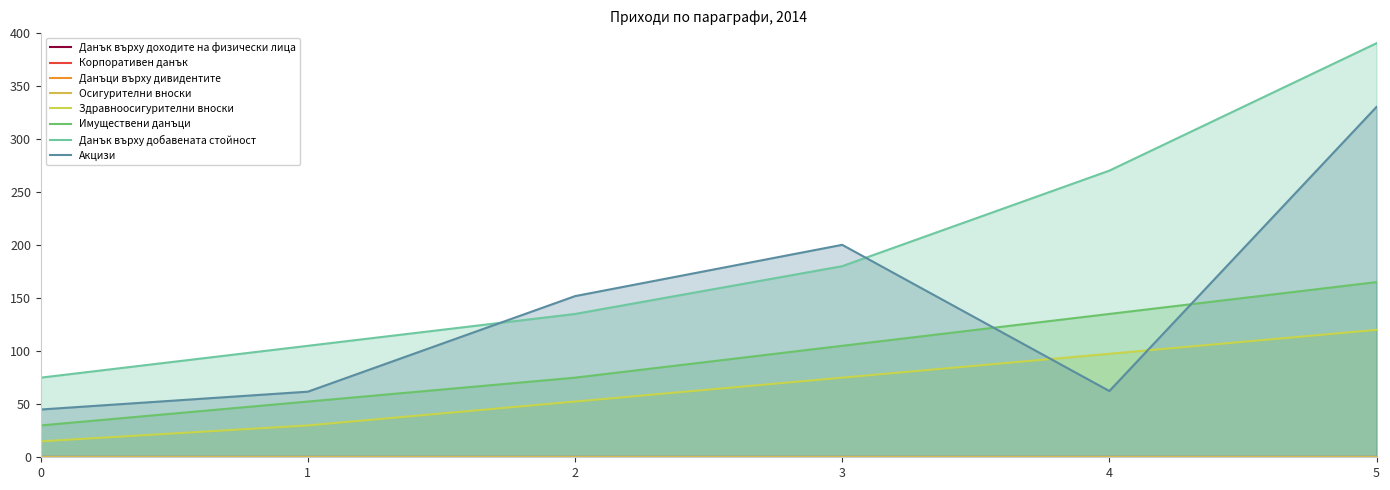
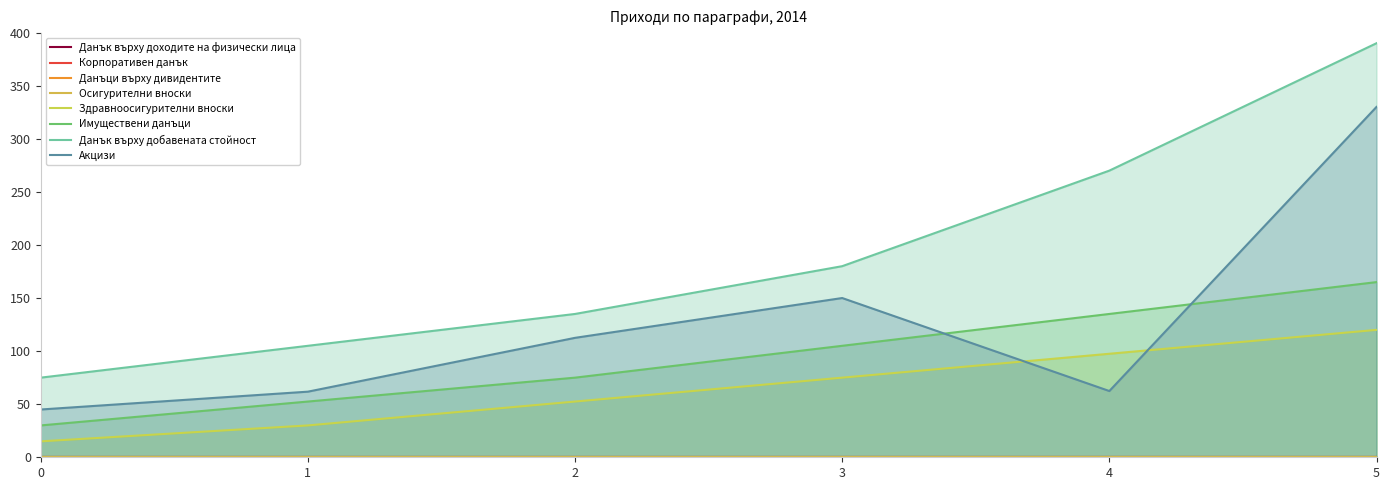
  {
    "Акцизи": {
      "0": 45,
      "1": 62,
-     "2": 152,
-     "3": 200,
+     "2": 113,
+     "3": 150,
      "4": 62,
      "5": 330
    }
  }
